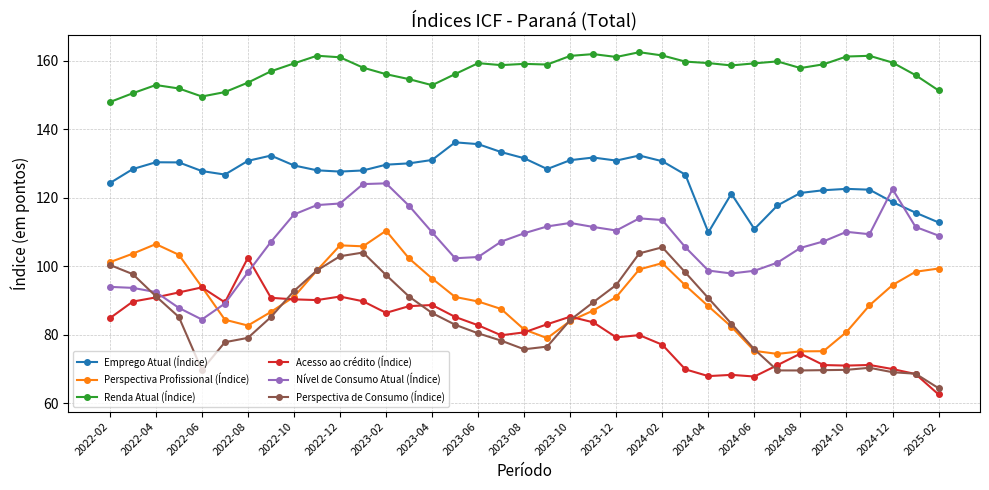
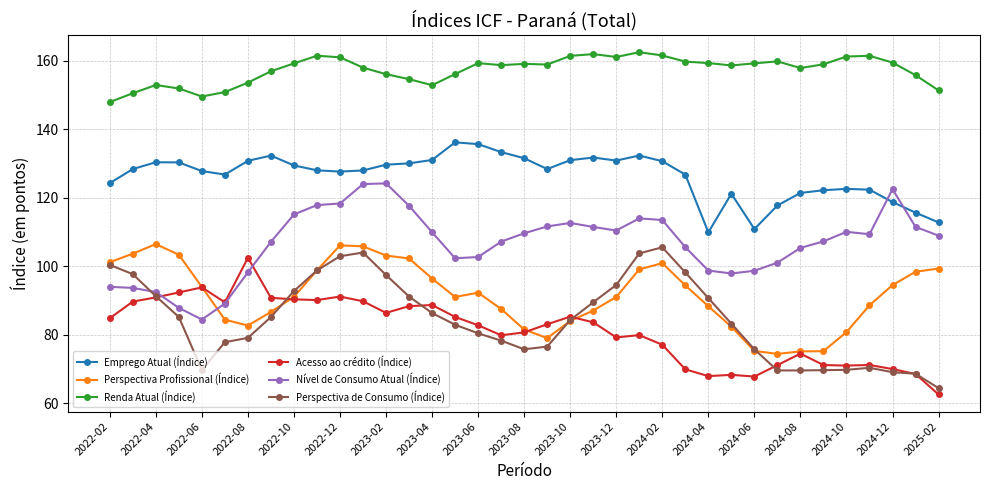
  {
    "Emprego Atual (Índice)": {
      "2022-02": 124,
      "2022-04": 130,
      "2022-06": 128,
      "2022-08": 131,
      "2022-10": 129,
      "2022-12": 128,
      "2023-02": 130,
      "2023-04": 131,
      "2023-06": 136,
      "2023-08": 132,
      "2023-10": 131,
      "2023-12": 131,
      "2024-02": 131,
      "2024-04": 110,
      "2024-06": 111,
      "2024-08": 121,
      "2024-10": 123,
      "2024-12": 119,
      "2025-02": 113
    },
    "Perspectiva Profissional (Índice)": {
      "2022-02": 101,
      "2022-04": 106,
      "2022-08": 83,
      "2022-10": 91,
      "2022-12": 106,
-     "2023-02": 110,
+     "2023-02": 103,
      "2023-04": 96,
-     "2023-06": 90,
+     "2023-06": 92,
      "2023-08": 82,
      "2023-12": 91,
      "2024-02": 101,
      "2024-04": 88,
      "2024-10": 81,
      "2024-12": 95,
      "2025-02": 99
    },
    "Renda Atual (Índice)": {
      "2022-02": 148,
      "2022-04": 153,
      "2022-06": 150,
      "2022-08": 154,
      "2022-10": 159,
      "2022-12": 161,
      "2023-02": 156,
      "2023-04": 153,
      "2023-06": 159,
      "2023-08": 159,
      "2023-10": 161,
      "2023-12": 161,
      "2024-02": 161,
      "2024-04": 159,
      "2024-06": 159,
      "2024-08": 158,
      "2024-10": 161,
      "2024-12": 159,
      "2025-02": 151
    },
    "Acesso ao crédito (Índice)": {
      "2022-02": 85,
      "2022-08": 102,
      "2022-10": 90,
      "2022-12": 91,
      "2023-02": 86,
      "2023-04": 89,
      "2023-06": 83,
      "2023-08": 81,
      "2023-10": 85,
      "2023-12": 79,
      "2024-02": 77,
      "2024-04": 68,
      "2024-06": 68,
      "2024-10": 71,
      "2024-12": 70,
      "2025-02": 63
    },
    "Nível de Consumo Atual (Índice)": {
      "2022-02": 94,
      "2022-04": 92,
      "2022-06": 84,
      "2022-08": 98,
      "2022-10": 115,
      "2022-12": 118,
      "2023-02": 124,
      "2023-04": 110,
      "2023-06": 103,
      "2023-08": 110,
      "2023-10": 113,
      "2023-12": 110,
      "2024-02": 113,
      "2024-04": 99,
      "2024-06": 99,
      "2024-08": 105,
      "2024-10": 110,
      "2024-12": 123,
      "2025-02": 109
    },
    "Perspectiva de Consumo (Índice)": {
      "2022-02": 100,
      "2022-08": 79,
      "2022-10": 93,
      "2022-12": 103,
      "2023-02": 97,
      "2023-04": 86,
      "2023-06": 80,
      "2023-08": 76,
      "2023-12": 95,
      "2024-02": 106,
      "2024-04": 91,
      "2024-08": 70,
      "2024-10": 70,
      "2024-12": 69,
      "2025-02": 64
    }
  }
